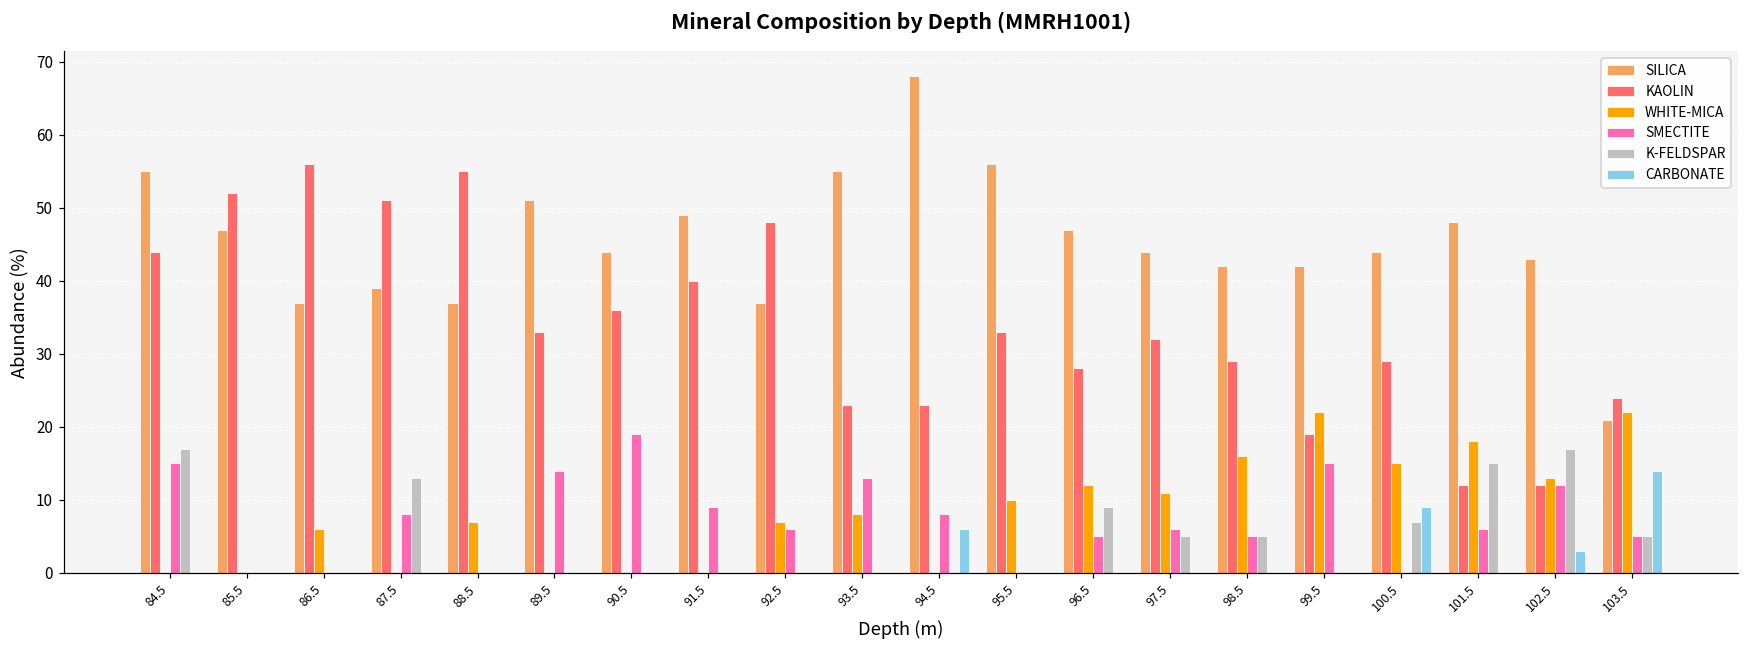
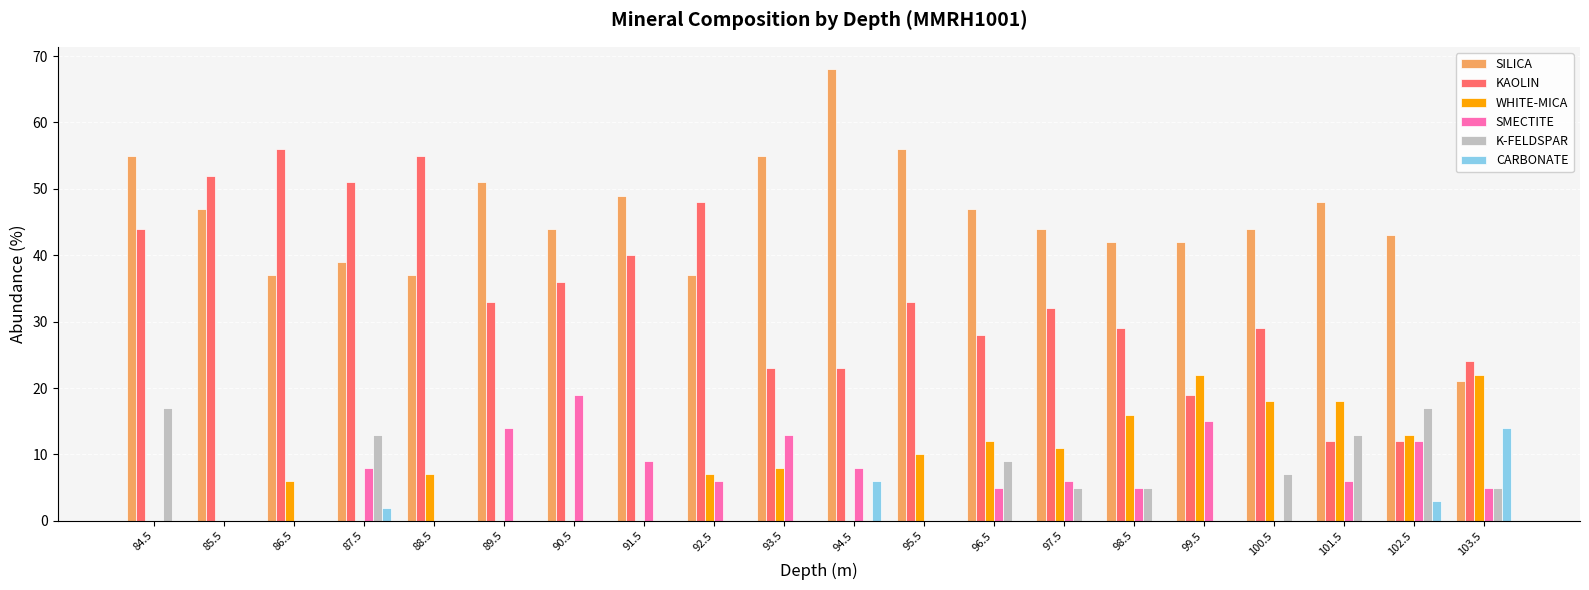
  {
    "WHITE-MICA": {
      "84.5": 0,
      "85.5": 0,
      "86.5": 6,
      "87.5": 0,
      "88.5": 7,
      "89.5": 0,
      "90.5": 0,
      "91.5": 0,
      "92.5": 7,
      "93.5": 8,
      "94.5": 0,
      "95.5": 10,
      "96.5": 12,
      "97.5": 11,
      "98.5": 16,
      "99.5": 22,
-     "100.5": 15,
+     "100.5": 18,
      "101.5": 18,
      "102.5": 13,
      "103.5": 22
    },
    "SMECTITE": {
-     "84.5": 15,
+     "84.5": 0,
      "85.5": 0,
      "86.5": 0,
      "87.5": 8,
      "88.5": 0,
      "89.5": 14,
      "90.5": 19,
      "91.5": 9,
      "92.5": 6,
      "93.5": 13,
      "94.5": 8,
      "95.5": 0,
      "96.5": 5,
      "97.5": 6,
      "98.5": 5,
      "99.5": 15,
      "100.5": 0,
      "101.5": 6,
      "102.5": 12,
      "103.5": 5
    },
    "K-FELDSPAR": {
      "84.5": 17,
      "85.5": 0,
      "86.5": 0,
      "87.5": 13,
      "88.5": 0,
      "89.5": 0,
      "90.5": 0,
      "91.5": 0,
      "92.5": 0,
      "93.5": 0,
      "94.5": 0,
      "95.5": 0,
      "96.5": 9,
      "97.5": 5,
      "98.5": 5,
      "99.5": 0,
      "100.5": 7,
-     "101.5": 15,
+     "101.5": 13,
      "102.5": 17,
      "103.5": 5
    },
    "CARBONATE": {
      "84.5": 0,
      "85.5": 0,
      "86.5": 0,
-     "87.5": 0,
+     "87.5": 2,
      "88.5": 0,
      "89.5": 0,
      "90.5": 0,
      "91.5": 0,
      "92.5": 0,
      "93.5": 0,
      "94.5": 6,
      "95.5": 0,
      "96.5": 0,
      "97.5": 0,
      "98.5": 0,
      "99.5": 0,
-     "100.5": 9,
+     "100.5": 0,
      "101.5": 0,
      "102.5": 3,
      "103.5": 14
    }
  }
